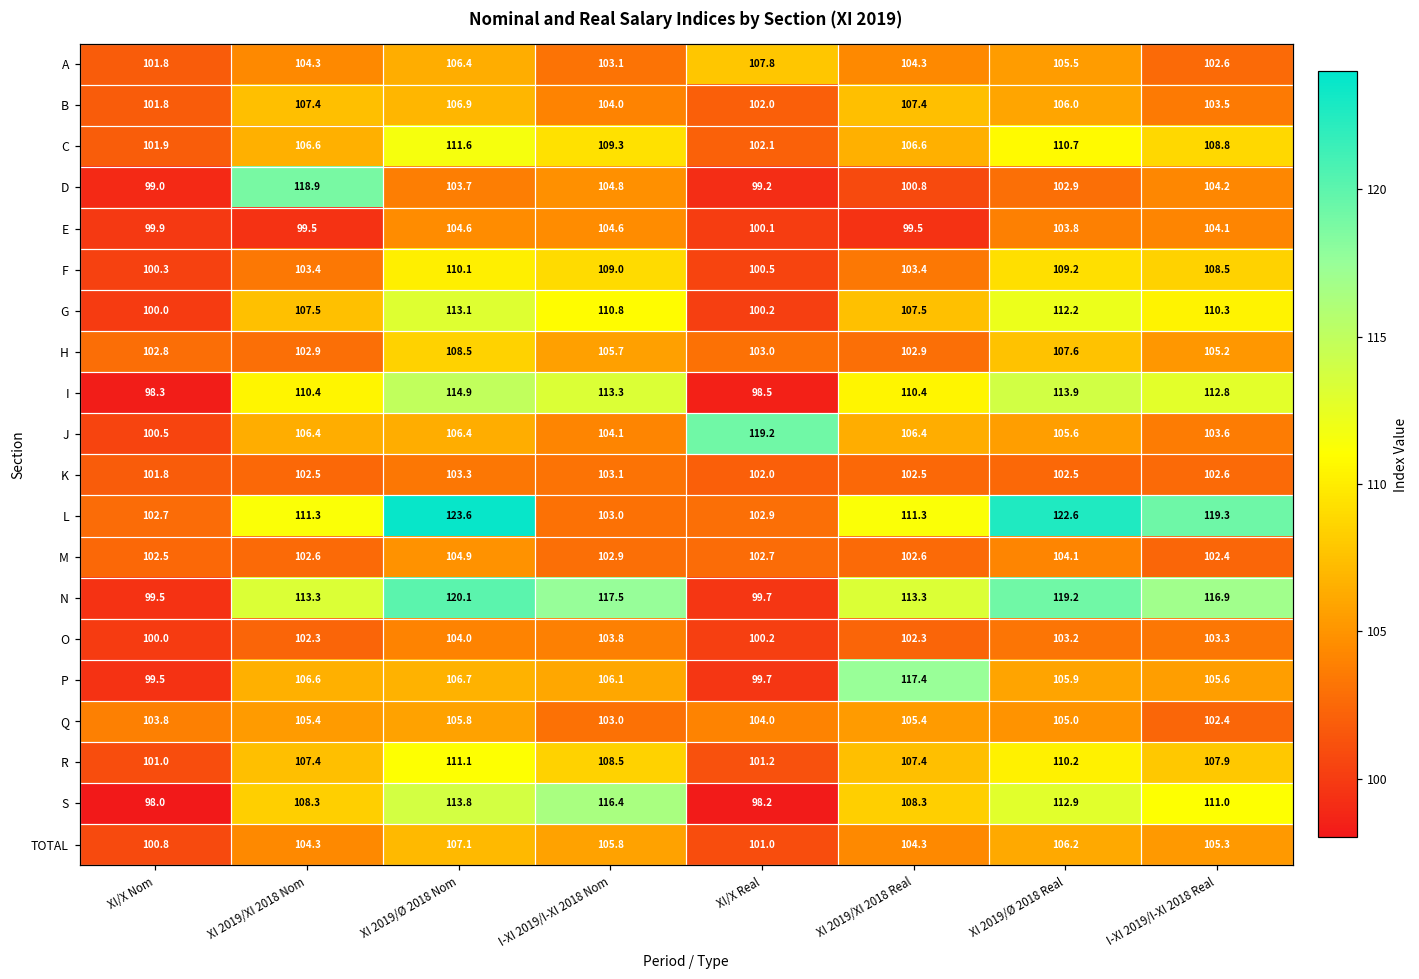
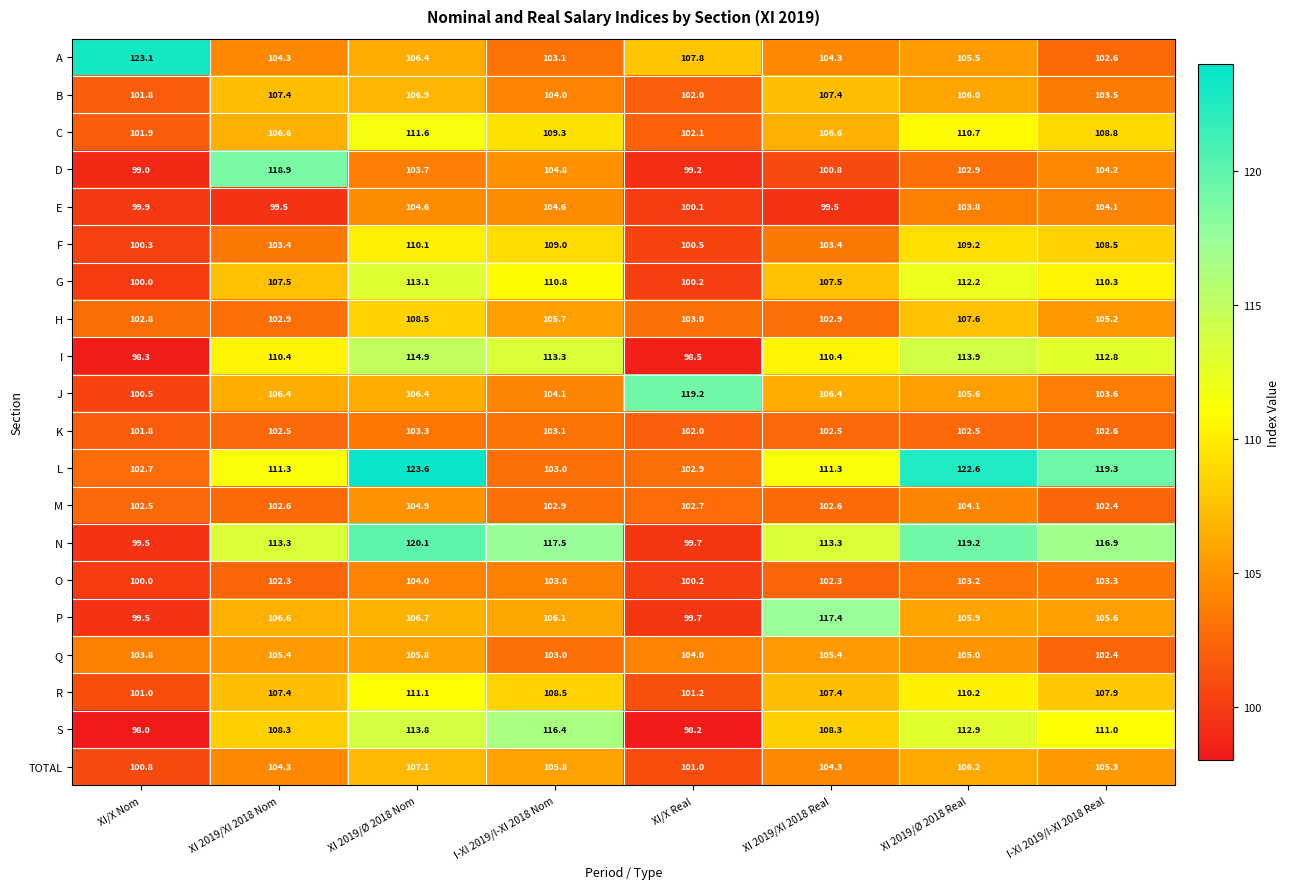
  {
    "A": {
-     "XI/X Nom": 101.8,
+     "XI/X Nom": 123.1,
      "XI 2019/XI 2018 Nom": 104.3,
      "XI 2019/Ø 2018 Nom": 106.4,
      "I-XI 2019/I-XI 2018 Nom": 103.1,
      "XI/X Real": 107.8,
      "XI 2019/XI 2018 Real": 104.3,
      "XI 2019/Ø 2018 Real": 105.5,
      "I-XI 2019/I-XI 2018 Real": 102.6
    },
    "B": {
      "XI/X Nom": 101.8,
      "XI 2019/XI 2018 Nom": 107.4,
      "XI 2019/Ø 2018 Nom": 106.9,
      "I-XI 2019/I-XI 2018 Nom": 104.0,
      "XI/X Real": 102.0,
      "XI 2019/XI 2018 Real": 107.4,
      "XI 2019/Ø 2018 Real": 106.0,
      "I-XI 2019/I-XI 2018 Real": 103.5
    },
    "C": {
      "XI/X Nom": 101.9,
      "XI 2019/XI 2018 Nom": 106.6,
      "XI 2019/Ø 2018 Nom": 111.6,
      "I-XI 2019/I-XI 2018 Nom": 109.3,
      "XI/X Real": 102.1,
      "XI 2019/XI 2018 Real": 106.6,
      "XI 2019/Ø 2018 Real": 110.7,
      "I-XI 2019/I-XI 2018 Real": 108.8
    },
    "D": {
      "XI/X Nom": 99.0,
      "XI 2019/XI 2018 Nom": 118.9,
      "XI 2019/Ø 2018 Nom": 103.7,
      "I-XI 2019/I-XI 2018 Nom": 104.8,
      "XI/X Real": 99.2,
      "XI 2019/XI 2018 Real": 100.8,
      "XI 2019/Ø 2018 Real": 102.9,
      "I-XI 2019/I-XI 2018 Real": 104.2
    },
    "E": {
      "XI/X Nom": 99.9,
      "XI 2019/XI 2018 Nom": 99.5,
      "XI 2019/Ø 2018 Nom": 104.6,
      "I-XI 2019/I-XI 2018 Nom": 104.6,
      "XI/X Real": 100.1,
      "XI 2019/XI 2018 Real": 99.5,
      "XI 2019/Ø 2018 Real": 103.8,
      "I-XI 2019/I-XI 2018 Real": 104.1
    },
    "F": {
      "XI/X Nom": 100.3,
      "XI 2019/XI 2018 Nom": 103.4,
      "XI 2019/Ø 2018 Nom": 110.1,
      "I-XI 2019/I-XI 2018 Nom": 109.0,
      "XI/X Real": 100.5,
      "XI 2019/XI 2018 Real": 103.4,
      "XI 2019/Ø 2018 Real": 109.2,
      "I-XI 2019/I-XI 2018 Real": 108.5
    },
    "G": {
      "XI/X Nom": 100.0,
      "XI 2019/XI 2018 Nom": 107.5,
      "XI 2019/Ø 2018 Nom": 113.1,
      "I-XI 2019/I-XI 2018 Nom": 110.8,
      "XI/X Real": 100.2,
      "XI 2019/XI 2018 Real": 107.5,
      "XI 2019/Ø 2018 Real": 112.2,
      "I-XI 2019/I-XI 2018 Real": 110.3
    },
    "H": {
      "XI/X Nom": 102.8,
      "XI 2019/XI 2018 Nom": 102.9,
      "XI 2019/Ø 2018 Nom": 108.5,
      "I-XI 2019/I-XI 2018 Nom": 105.7,
      "XI/X Real": 103.0,
      "XI 2019/XI 2018 Real": 102.9,
      "XI 2019/Ø 2018 Real": 107.6,
      "I-XI 2019/I-XI 2018 Real": 105.2
    },
    "I": {
      "XI/X Nom": 98.3,
      "XI 2019/XI 2018 Nom": 110.4,
      "XI 2019/Ø 2018 Nom": 114.9,
      "I-XI 2019/I-XI 2018 Nom": 113.3,
      "XI/X Real": 98.5,
      "XI 2019/XI 2018 Real": 110.4,
      "XI 2019/Ø 2018 Real": 113.9,
      "I-XI 2019/I-XI 2018 Real": 112.8
    },
    "J": {
      "XI/X Nom": 100.5,
      "XI 2019/XI 2018 Nom": 106.4,
      "XI 2019/Ø 2018 Nom": 106.4,
      "I-XI 2019/I-XI 2018 Nom": 104.1,
      "XI/X Real": 119.2,
      "XI 2019/XI 2018 Real": 106.4,
      "XI 2019/Ø 2018 Real": 105.6,
      "I-XI 2019/I-XI 2018 Real": 103.6
    },
    "K": {
      "XI/X Nom": 101.8,
      "XI 2019/XI 2018 Nom": 102.5,
      "XI 2019/Ø 2018 Nom": 103.3,
      "I-XI 2019/I-XI 2018 Nom": 103.1,
      "XI/X Real": 102.0,
      "XI 2019/XI 2018 Real": 102.5,
      "XI 2019/Ø 2018 Real": 102.5,
      "I-XI 2019/I-XI 2018 Real": 102.6
    },
    "L": {
      "XI/X Nom": 102.7,
      "XI 2019/XI 2018 Nom": 111.3,
      "XI 2019/Ø 2018 Nom": 123.6,
      "I-XI 2019/I-XI 2018 Nom": 103.0,
      "XI/X Real": 102.9,
      "XI 2019/XI 2018 Real": 111.3,
      "XI 2019/Ø 2018 Real": 122.6,
      "I-XI 2019/I-XI 2018 Real": 119.3
    },
    "M": {
      "XI/X Nom": 102.5,
      "XI 2019/XI 2018 Nom": 102.6,
      "XI 2019/Ø 2018 Nom": 104.9,
      "I-XI 2019/I-XI 2018 Nom": 102.9,
      "XI/X Real": 102.7,
      "XI 2019/XI 2018 Real": 102.6,
      "XI 2019/Ø 2018 Real": 104.1,
      "I-XI 2019/I-XI 2018 Real": 102.4
    },
    "N": {
      "XI/X Nom": 99.5,
      "XI 2019/XI 2018 Nom": 113.3,
      "XI 2019/Ø 2018 Nom": 120.1,
      "I-XI 2019/I-XI 2018 Nom": 117.5,
      "XI/X Real": 99.7,
      "XI 2019/XI 2018 Real": 113.3,
      "XI 2019/Ø 2018 Real": 119.2,
      "I-XI 2019/I-XI 2018 Real": 116.9
    },
    "O": {
      "XI/X Nom": 100.0,
      "XI 2019/XI 2018 Nom": 102.3,
      "XI 2019/Ø 2018 Nom": 104.0,
      "I-XI 2019/I-XI 2018 Nom": 103.8,
      "XI/X Real": 100.2,
      "XI 2019/XI 2018 Real": 102.3,
      "XI 2019/Ø 2018 Real": 103.2,
      "I-XI 2019/I-XI 2018 Real": 103.3
    },
    "P": {
      "XI/X Nom": 99.5,
      "XI 2019/XI 2018 Nom": 106.6,
      "XI 2019/Ø 2018 Nom": 106.7,
      "I-XI 2019/I-XI 2018 Nom": 106.1,
      "XI/X Real": 99.7,
      "XI 2019/XI 2018 Real": 117.4,
      "XI 2019/Ø 2018 Real": 105.9,
      "I-XI 2019/I-XI 2018 Real": 105.6
    },
    "Q": {
      "XI/X Nom": 103.8,
      "XI 2019/XI 2018 Nom": 105.4,
      "XI 2019/Ø 2018 Nom": 105.8,
      "I-XI 2019/I-XI 2018 Nom": 103.0,
      "XI/X Real": 104.0,
      "XI 2019/XI 2018 Real": 105.4,
      "XI 2019/Ø 2018 Real": 105.0,
      "I-XI 2019/I-XI 2018 Real": 102.4
    },
    "R": {
      "XI/X Nom": 101.0,
      "XI 2019/XI 2018 Nom": 107.4,
      "XI 2019/Ø 2018 Nom": 111.1,
      "I-XI 2019/I-XI 2018 Nom": 108.5,
      "XI/X Real": 101.2,
      "XI 2019/XI 2018 Real": 107.4,
      "XI 2019/Ø 2018 Real": 110.2,
      "I-XI 2019/I-XI 2018 Real": 107.9
    },
    "S": {
      "XI/X Nom": 98.0,
      "XI 2019/XI 2018 Nom": 108.3,
      "XI 2019/Ø 2018 Nom": 113.8,
      "I-XI 2019/I-XI 2018 Nom": 116.4,
      "XI/X Real": 98.2,
      "XI 2019/XI 2018 Real": 108.3,
      "XI 2019/Ø 2018 Real": 112.9,
      "I-XI 2019/I-XI 2018 Real": 111.0
    },
    "TOTAL": {
      "XI/X Nom": 100.8,
      "XI 2019/XI 2018 Nom": 104.3,
      "XI 2019/Ø 2018 Nom": 107.1,
      "I-XI 2019/I-XI 2018 Nom": 105.8,
      "XI/X Real": 101.0,
      "XI 2019/XI 2018 Real": 104.3,
      "XI 2019/Ø 2018 Real": 106.2,
      "I-XI 2019/I-XI 2018 Real": 105.3
    }
  }
